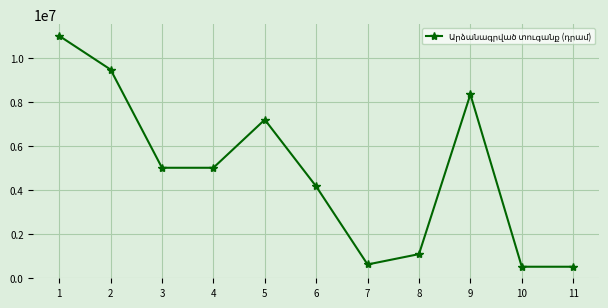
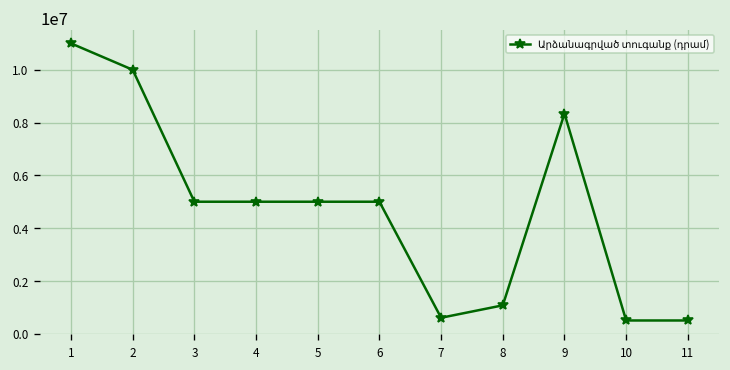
  {
    "1": 11000000,
-   "2": 9500000,
+   "2": 10000000,
    "3": 5000000,
    "4": 5000000,
-   "5": 7200000,
-   "6": 4200000,
+   "5": 5000000,
+   "6": 5000000,
    "7": 600000,
    "8": 1100000,
    "9": 8300000,
    "10": 500000,
    "11": 500000
  }
